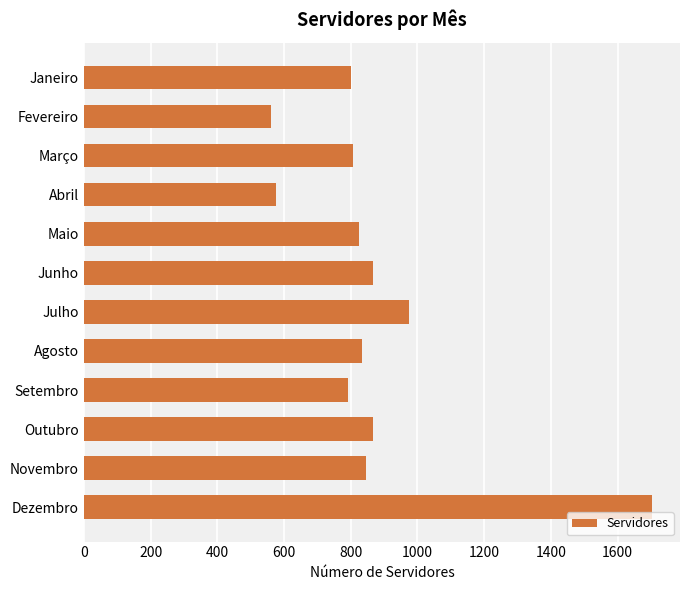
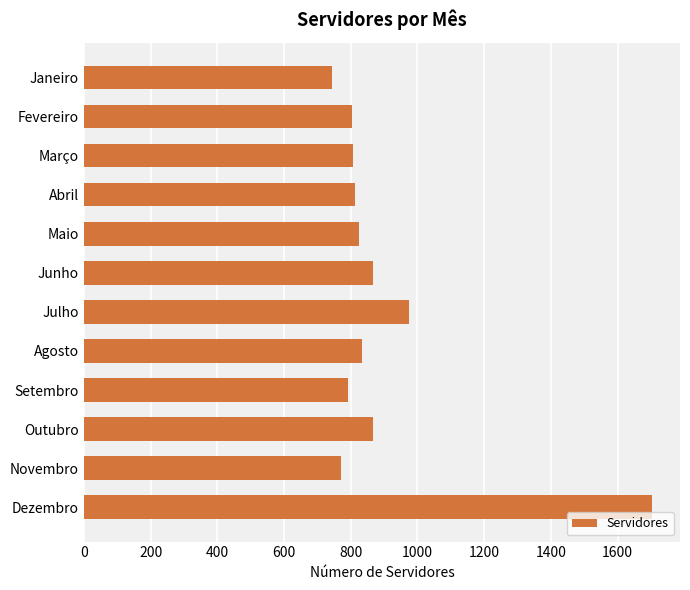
  {
-   "Janeiro": 800,
-   "Fevereiro": 560,
+   "Janeiro": 740,
+   "Fevereiro": 810,
    "Março": 810,
-   "Abril": 580,
+   "Abril": 810,
    "Maio": 830,
    "Junho": 870,
    "Julho": 980,
    "Agosto": 830,
    "Setembro": 790,
    "Outubro": 870,
-   "Novembro": 850,
+   "Novembro": 770,
    "Dezembro": 1700
  }
